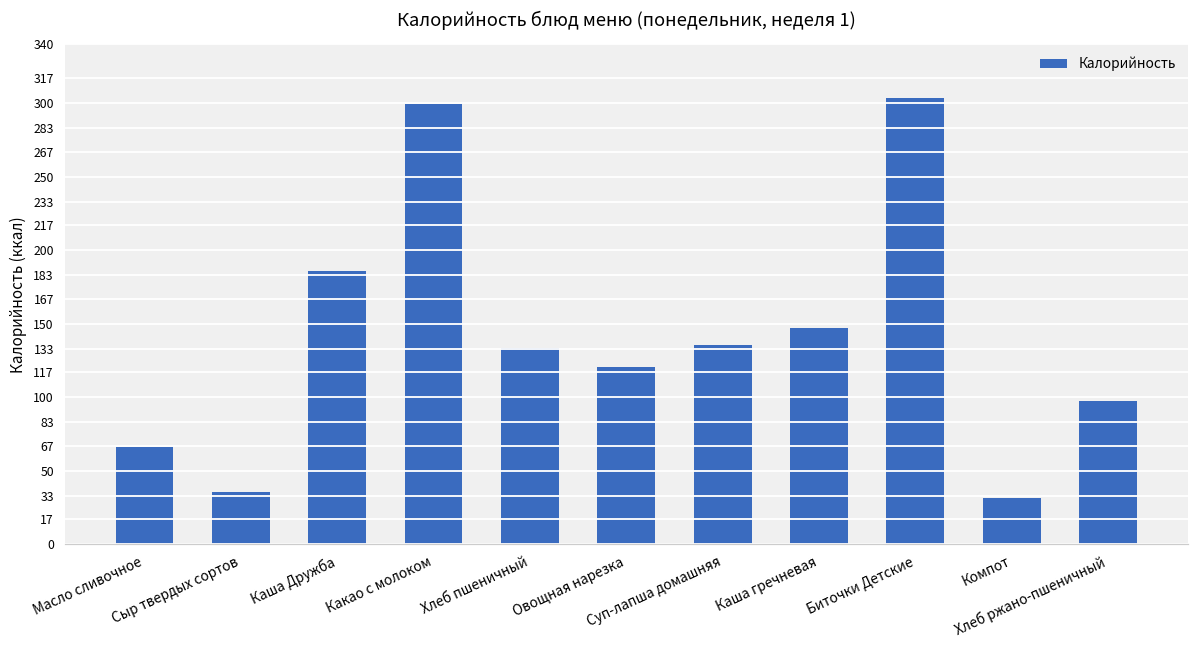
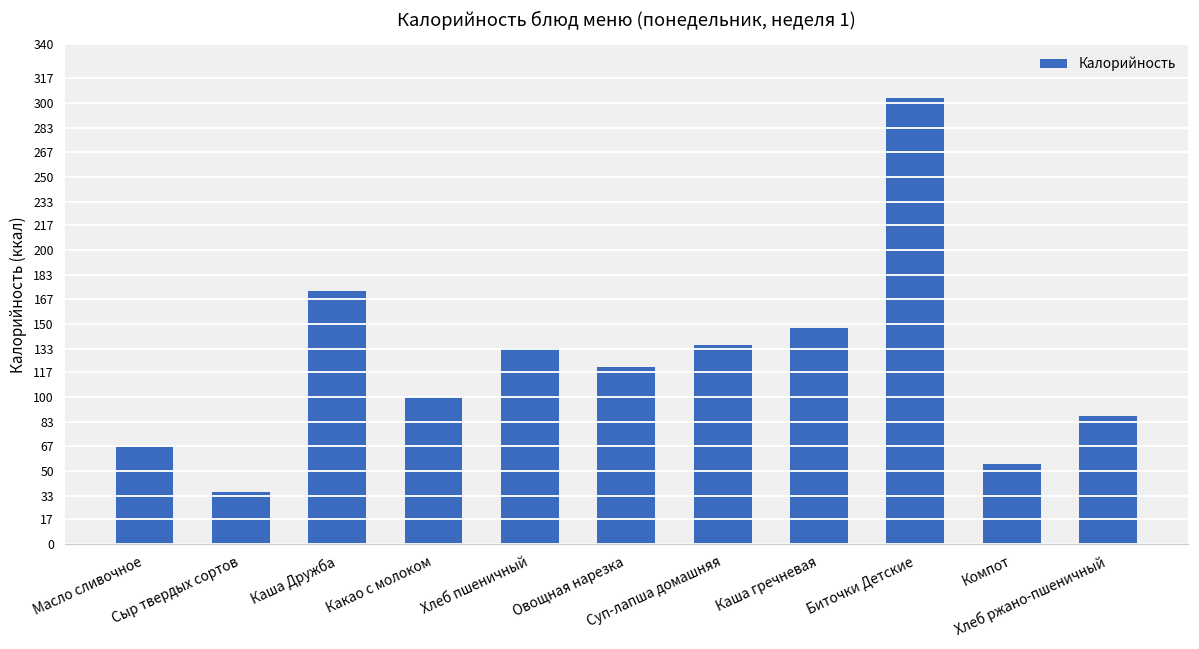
  {
    "Масло сливочное": 66,
    "Сыр твердых сортов": 36,
-   "Каша Дружба": 186,
-   "Какао с молоком": 300,
+   "Каша Дружба": 173,
+   "Какао с молоком": 100,
    "Хлеб пшеничный": 133,
    "Овощная нарезка": 121,
    "Суп-лапша домашняя": 136,
    "Каша гречневая": 147,
    "Биточки Детские": 303,
-   "Компот": 32,
-   "Хлеб ржано-пшеничный": 98
+   "Компот": 55,
+   "Хлеб ржано-пшеничный": 88
  }
